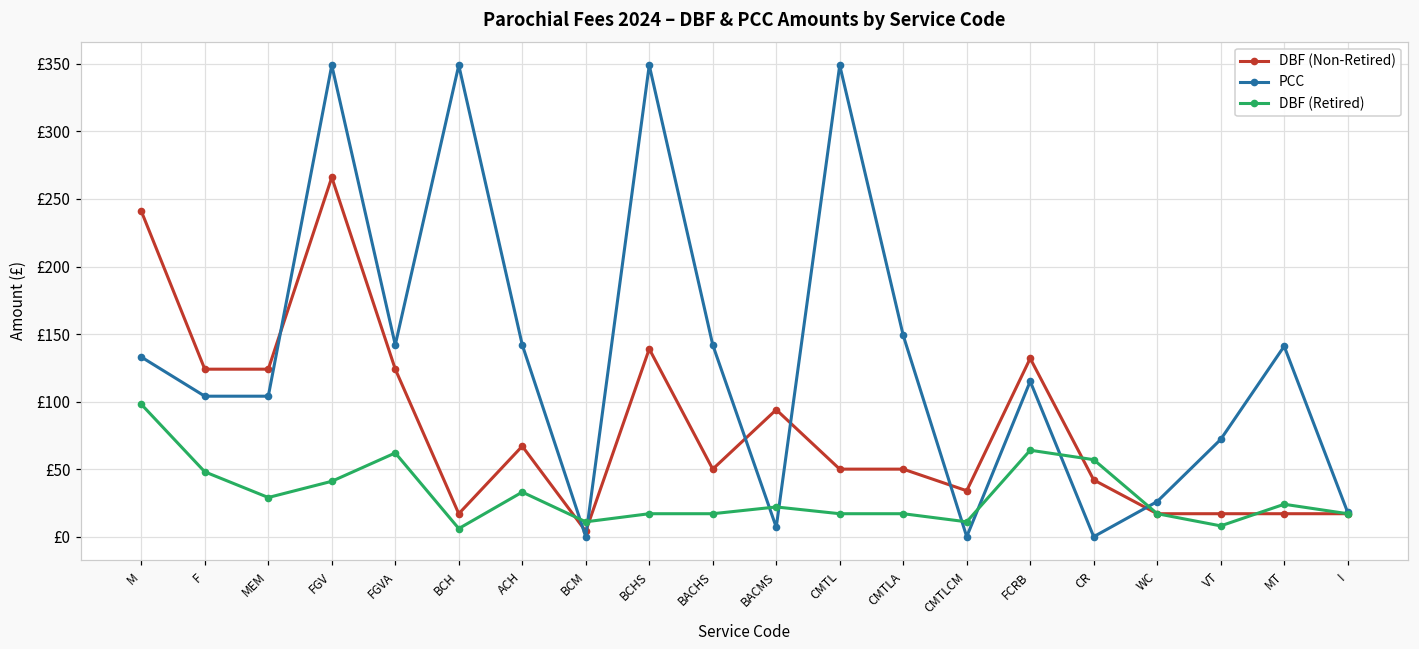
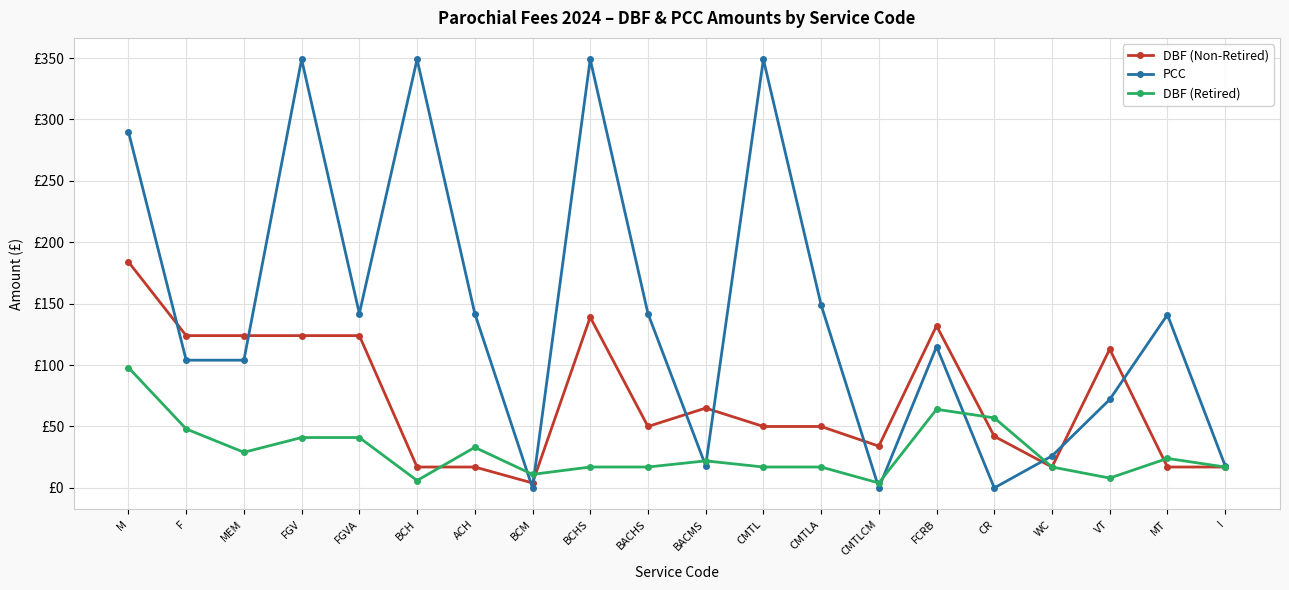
  {
    "DBF (Non-Retired)": {
-     "M": "£241",
+     "M": "£184",
      "F": "£124",
      "MEM": "£124",
-     "FGV": "£266",
+     "FGV": "£124",
      "FGVA": "£124",
      "BCH": "£17",
-     "ACH": "£67",
+     "ACH": "£17",
      "BCM": "£4",
      "BCHS": "£139",
      "BACHS": "£50",
-     "BACMS": "£94",
+     "BACMS": "£65",
      "CMTL": "£50",
      "CMTLA": "£50",
      "CMTLCM": "£34",
      "FCRB": "£132",
      "CR": "£42",
-     "VT": "£17",
+     "VT": "£113",
      "MT": "£17"
    },
    "PCC": {
-     "M": "£133",
+     "M": "£290",
      "F": "£104",
      "MEM": "£104",
      "FGV": "£349",
      "FGVA": "£142",
      "BCH": "£349",
      "ACH": "£142",
      "BCM": "£0",
      "BCHS": "£349",
      "BACHS": "£142",
-     "BACMS": "£7",
+     "BACMS": "£18",
      "CMTL": "£349",
      "CMTLA": "£149",
      "CMTLCM": "£0",
      "FCRB": "£115",
      "CR": "£0",
      "WC": "£26",
      "VT": "£72",
      "MT": "£141"
    },
    "DBF (Retired)": {
      "M": "£98",
      "F": "£48",
      "MEM": "£29",
      "FGV": "£41",
-     "FGVA": "£62",
+     "FGVA": "£41",
      "BCH": "£6",
      "ACH": "£33",
      "BCM": "£11",
      "BCHS": "£17",
      "BACHS": "£17",
      "BACMS": "£22",
      "CMTL": "£17",
      "CMTLA": "£17",
-     "CMTLCM": "£11",
+     "CMTLCM": "£4",
      "FCRB": "£64",
      "CR": "£57",
      "VT": "£8",
      "MT": "£24"
    }
  }
